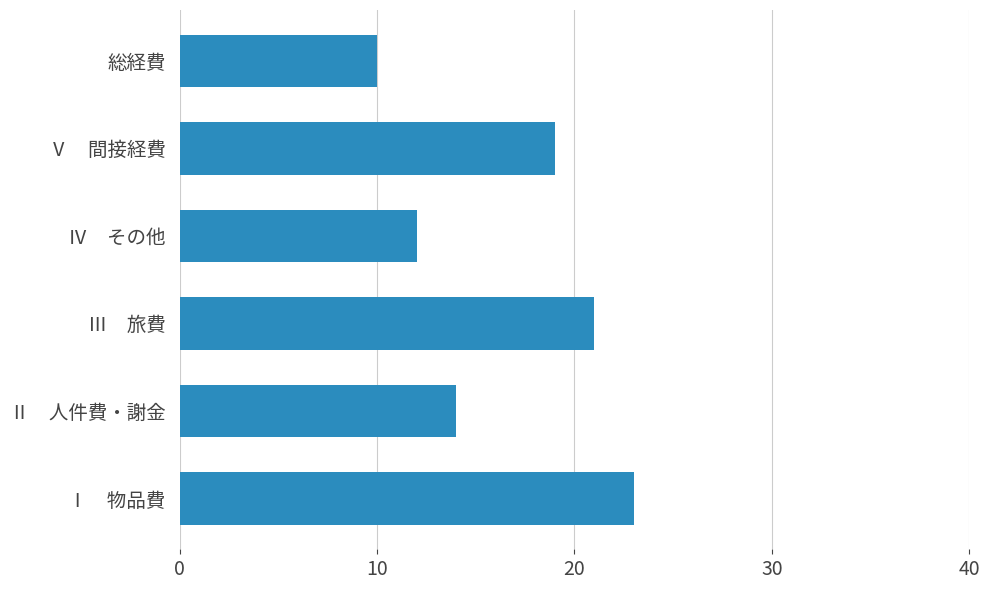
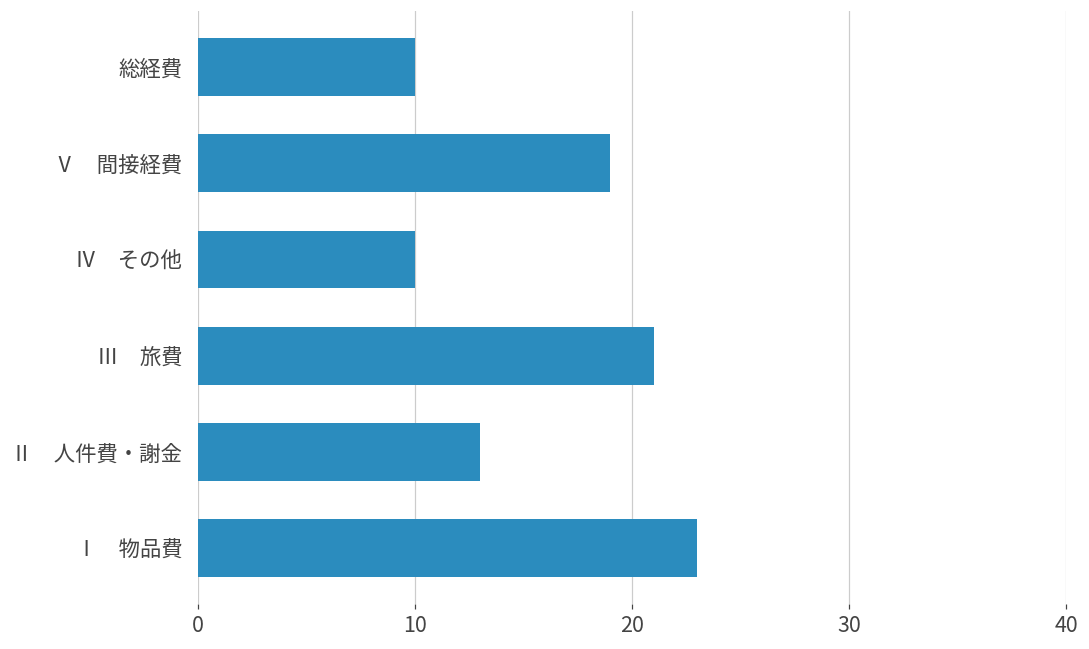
  {
    "総経費": 10,
    "Ⅴ 間接経費": 19,
-   "Ⅳ その他": 12,
+   "Ⅳ その他": 10,
    "Ⅲ 旅費": 21,
-   "Ⅱ 人件費・謝金": 14,
+   "Ⅱ 人件費・謝金": 13,
    "Ⅰ 物品費": 23
  }
